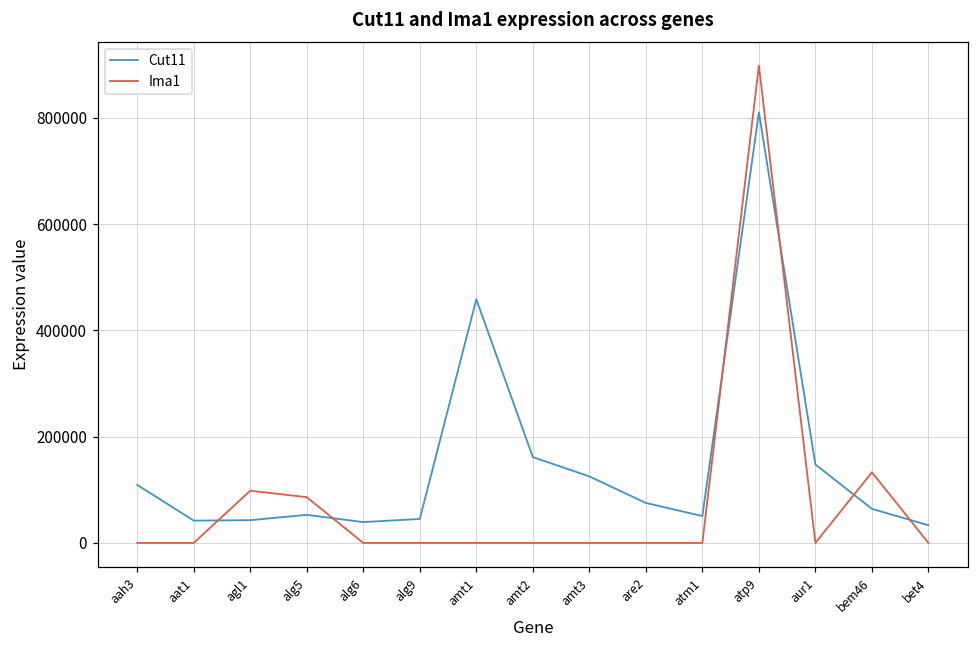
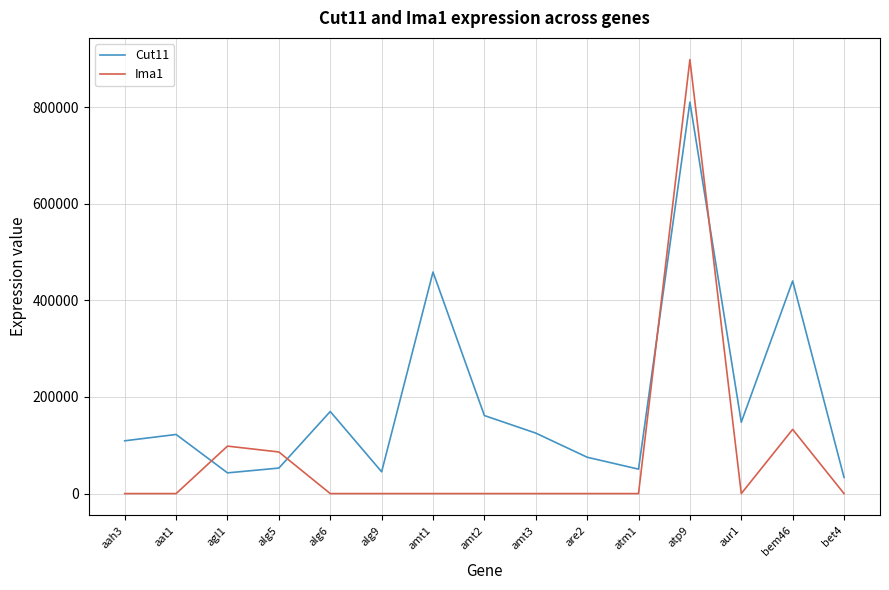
  {
    "Cut11": {
      "aah3": 110000,
-     "aat1": 40000,
+     "aat1": 120000,
      "agl1": 40000,
      "alg5": 50000,
-     "alg6": 40000,
+     "alg6": 170000,
      "alg9": 50000,
      "amt1": 460000,
      "amt2": 160000,
      "amt3": 130000,
      "are2": 80000,
      "atm1": 50000,
      "atp9": 810000,
      "aur1": 150000,
-     "bem46": 60000,
+     "bem46": 440000,
      "bet4": 30000
    },
    "Ima1": {
      "aah3": 0,
      "aat1": 0,
      "agl1": 100000,
      "alg5": 90000,
      "alg6": 0,
      "alg9": 0,
      "amt1": 0,
      "amt2": 0,
      "amt3": 0,
      "are2": 0,
      "atm1": 0,
      "atp9": 900000,
      "aur1": 0,
      "bem46": 130000,
      "bet4": 0
    }
  }
